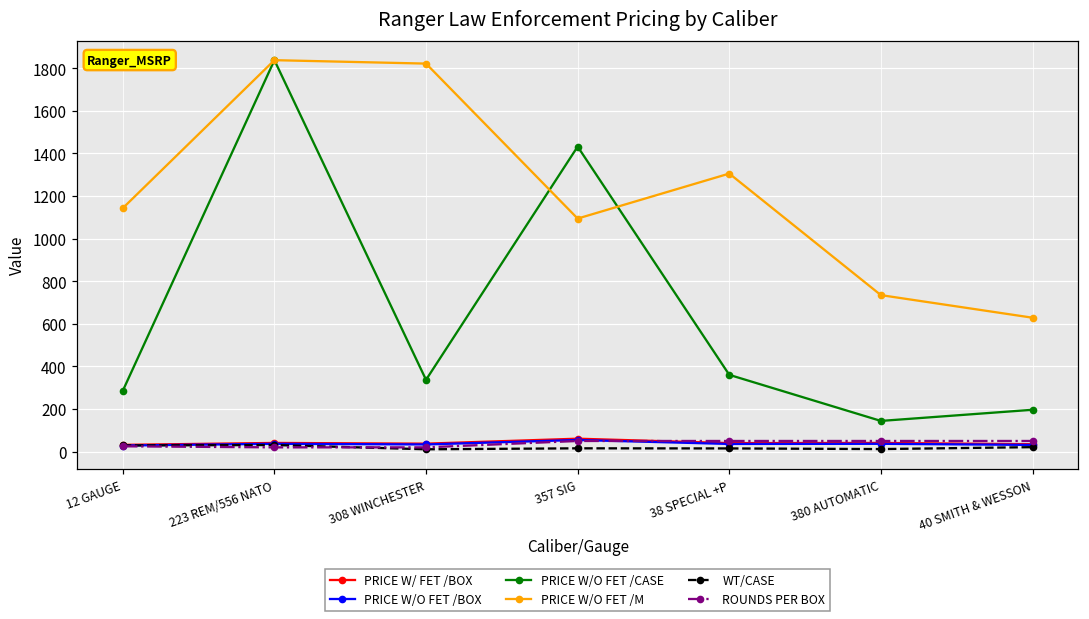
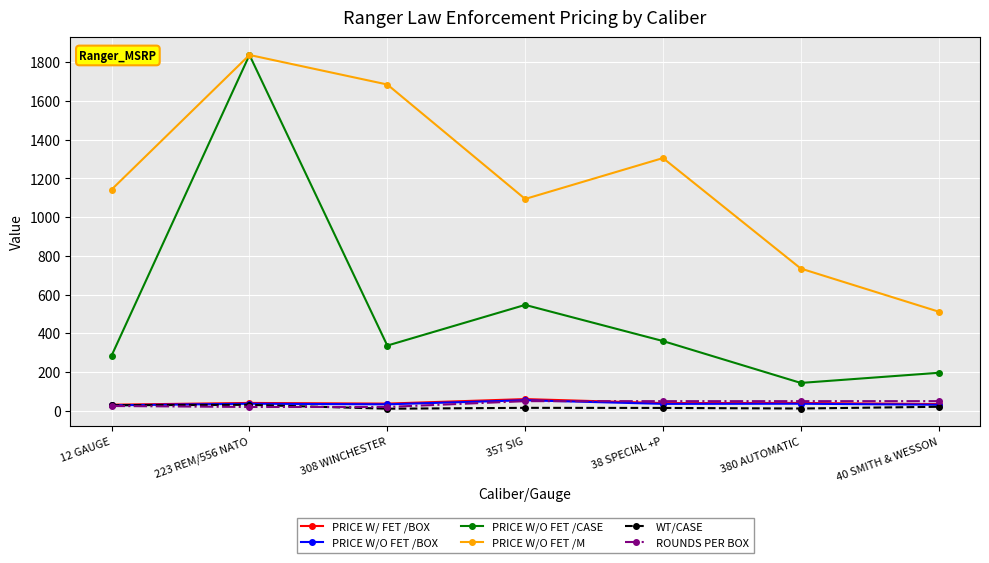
  {
    "PRICE W/O FET /CASE": {
      "12 GAUGE": 290,
      "308 WINCHESTER": 340,
-     "357 SIG": 1430,
+     "357 SIG": 550,
      "38 SPECIAL +P": 360,
      "380 AUTOMATIC": 140,
      "40 SMITH & WESSON": 200
    },
    "PRICE W/O FET /M": {
      "12 GAUGE": 1140,
-     "308 WINCHESTER": 1820,
+     "308 WINCHESTER": 1690,
      "357 SIG": 1090,
      "38 SPECIAL +P": 1310,
      "380 AUTOMATIC": 730,
-     "40 SMITH & WESSON": 630
+     "40 SMITH & WESSON": 510
    },
    "WT/CASE": {
      "357 SIG": 20,
      "38 SPECIAL +P": 20,
      "380 AUTOMATIC": 10
    },
    "ROUNDS PER BOX": {
      "40 SMITH & WESSON": 50
    }
  }
